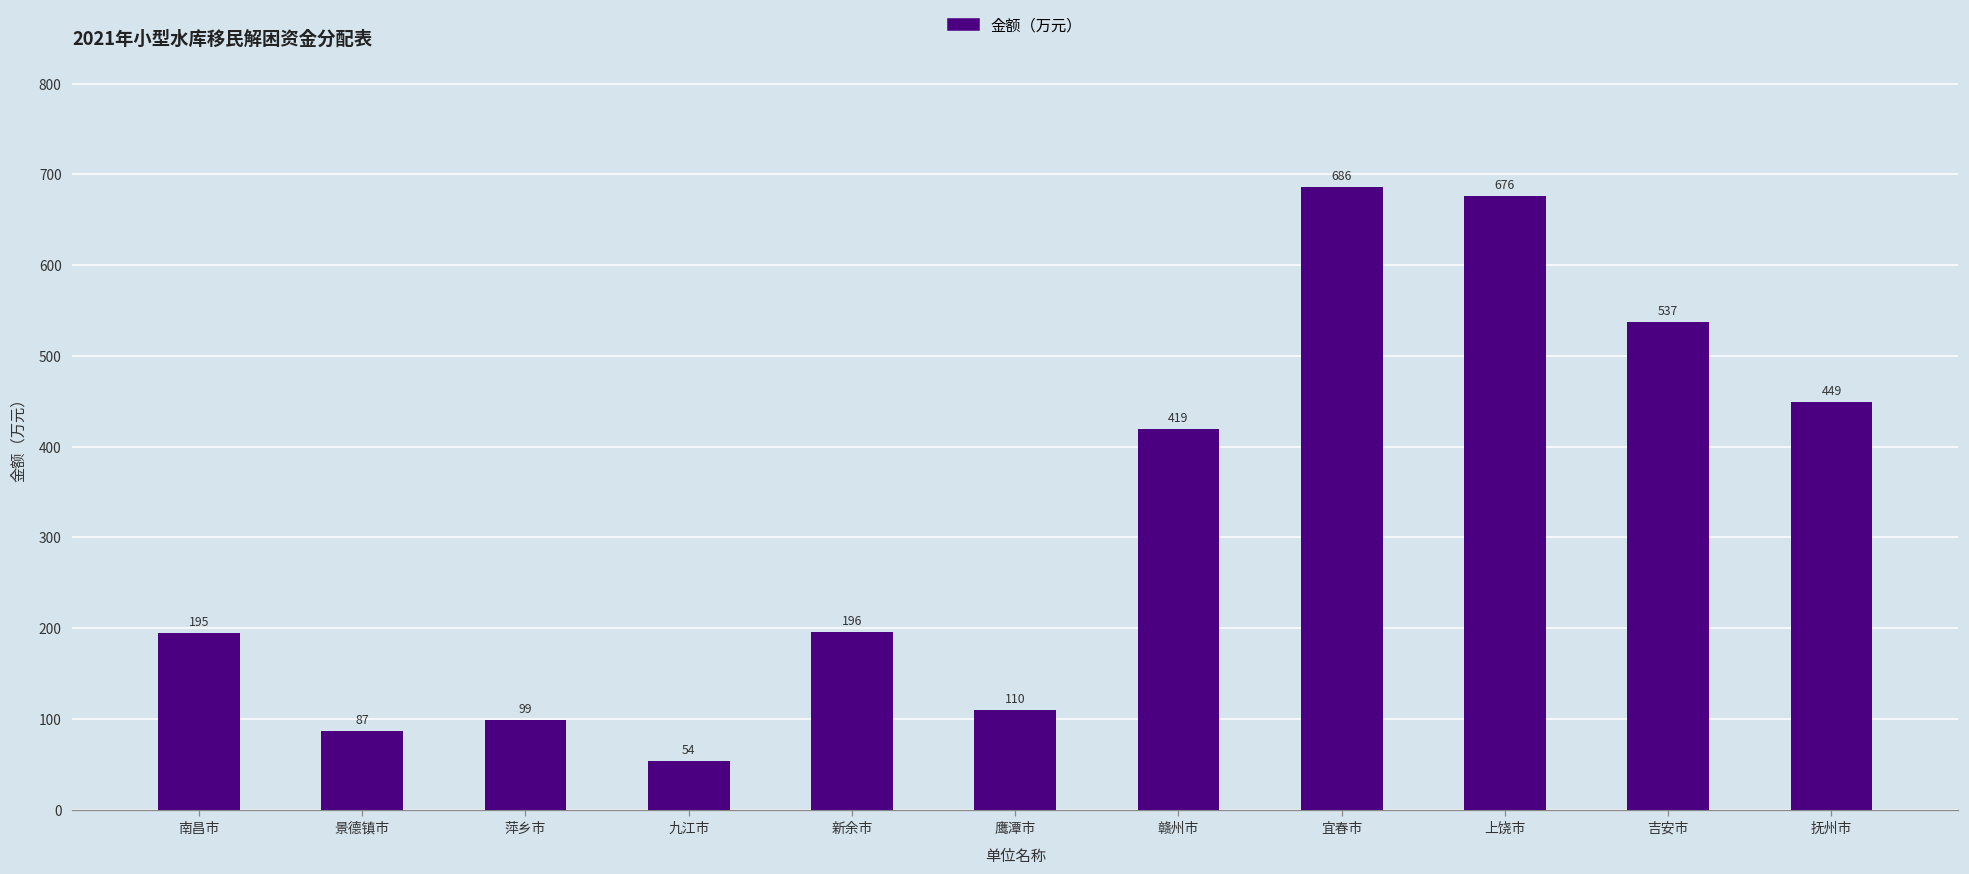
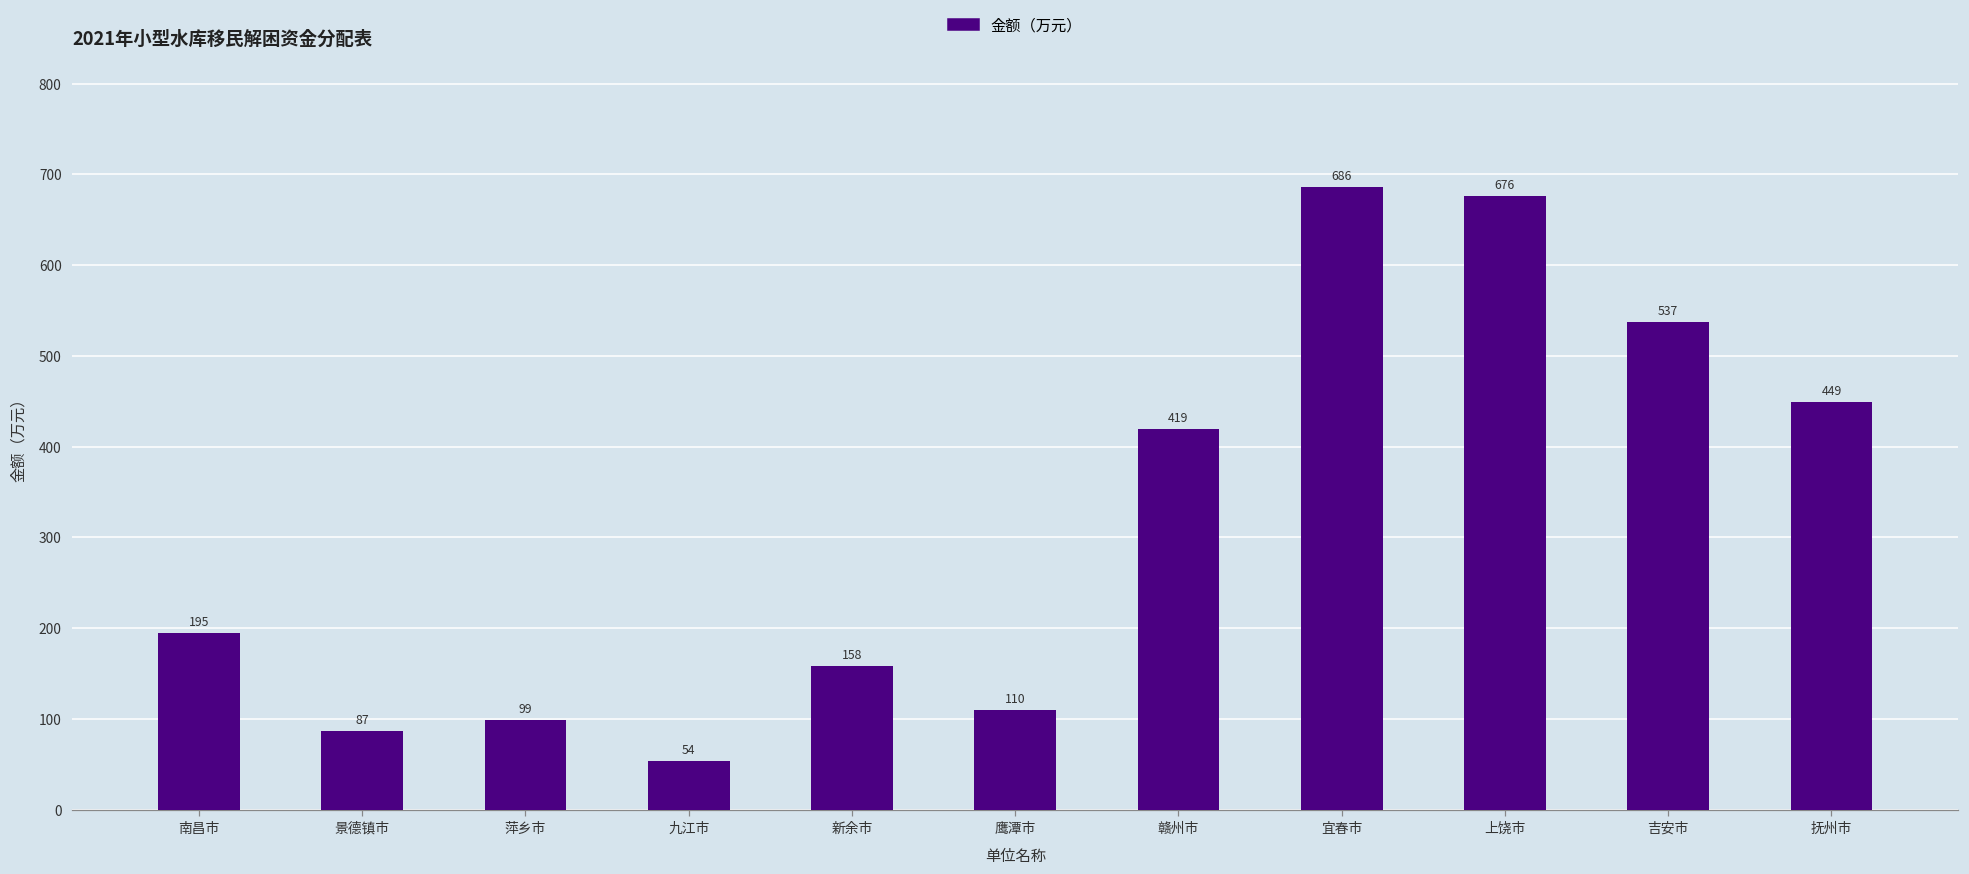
  {
    "南昌市": 195,
    "景德镇市": 87,
    "萍乡市": 99,
    "九江市": 54,
-   "新余市": 196,
+   "新余市": 158,
    "鹰潭市": 110,
    "赣州市": 419,
    "宜春市": 686,
    "上饶市": 676,
    "吉安市": 537,
    "抚州市": 449
  }
